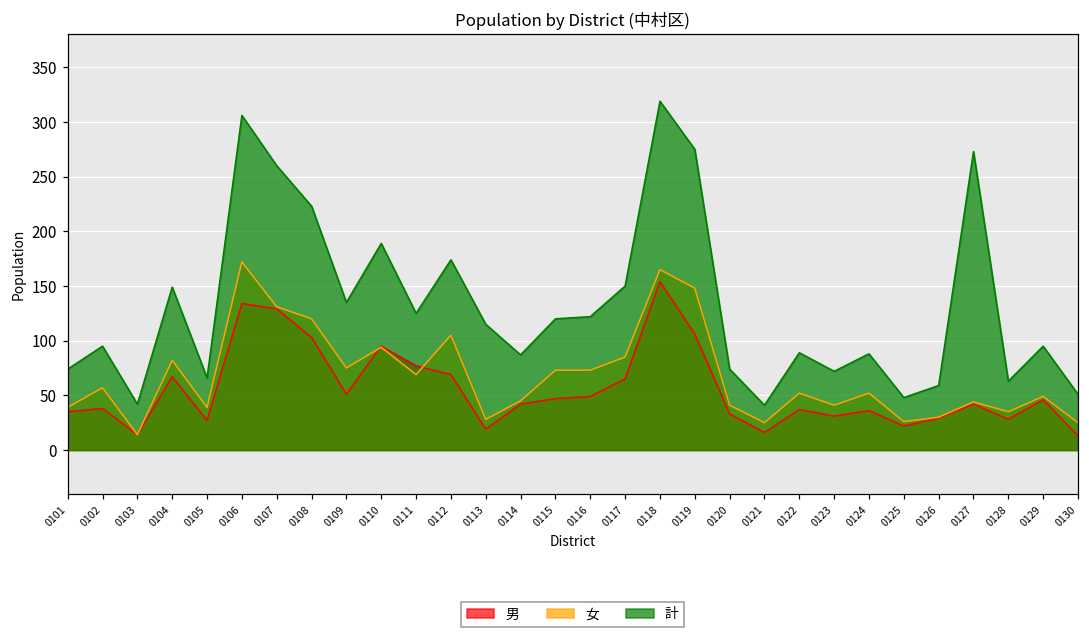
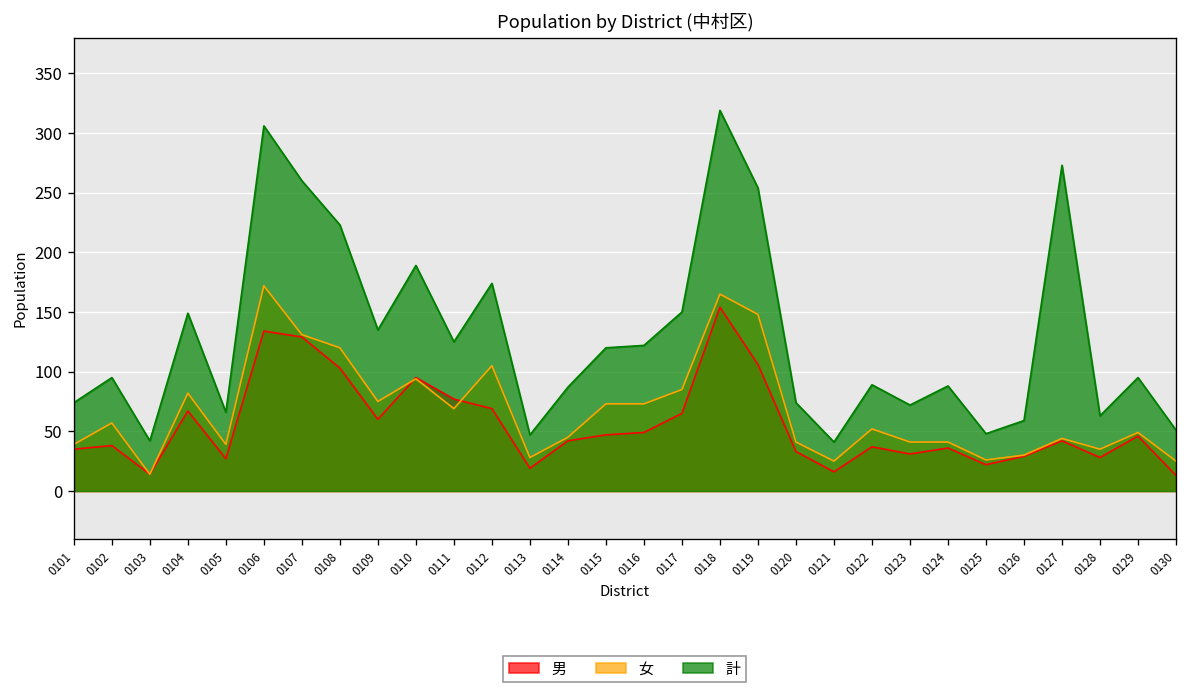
  {
    "男": {
      "0101": 40,
      "0102": 40,
      "0104": 70,
      "0105": 30,
      "0106": 130,
      "0108": 100,
-     "0109": 50,
+     "0109": 60,
      "0111": 80,
      "0112": 70,
      "0113": 20,
      "0114": 40,
      "0115": 50,
      "0116": 50,
      "0117": 70,
      "0118": 150,
      "0119": 110,
      "0120": 30,
      "0121": 20,
      "0122": 40,
      "0123": 30,
      "0124": 40,
      "0125": 20,
      "0128": 30,
      "0129": 50,
      "0130": 10
    },
    "女": {
      "0101": 40,
      "0102": 60,
      "0104": 80,
      "0105": 40,
      "0106": 170,
      "0108": 120,
      "0109": 80,
      "0111": 70,
      "0112": 110,
      "0113": 30,
      "0114": 50,
      "0115": 70,
      "0116": 70,
      "0117": 90,
      "0118": 170,
      "0119": 150,
      "0120": 40,
      "0121": 30,
      "0122": 50,
      "0123": 40,
-     "0124": 50,
+     "0124": 40,
      "0125": 30,
      "0128": 40,
      "0129": 50,
      "0130": 30
    },
    "計": {
      "0101": 70,
      "0102": 100,
      "0103": 40,
      "0104": 150,
      "0105": 70,
      "0106": 310,
      "0107": 260,
      "0108": 220,
      "0109": 140,
      "0110": 190,
      "0111": 130,
      "0112": 170,
-     "0113": 120,
+     "0113": 50,
      "0114": 90,
      "0115": 120,
      "0116": 120,
      "0117": 150,
      "0118": 320,
-     "0119": 280,
+     "0119": 250,
      "0120": 70,
      "0121": 40,
      "0122": 90,
      "0123": 70,
      "0124": 90,
      "0125": 50,
      "0126": 60,
      "0127": 270,
      "0128": 60,
      "0129": 100,
      "0130": 50
    }
  }
